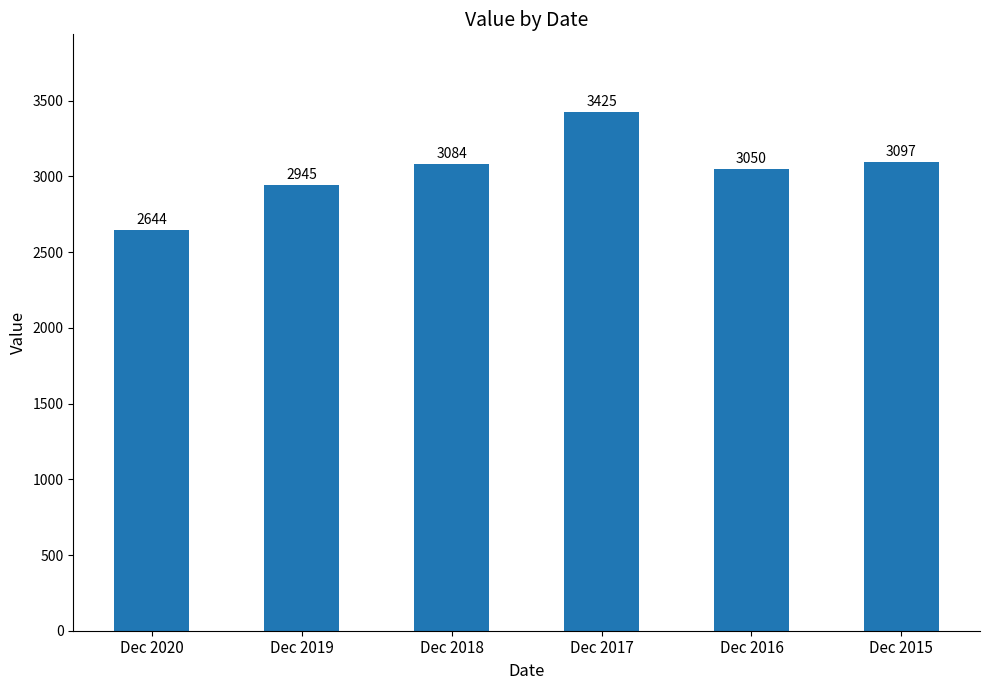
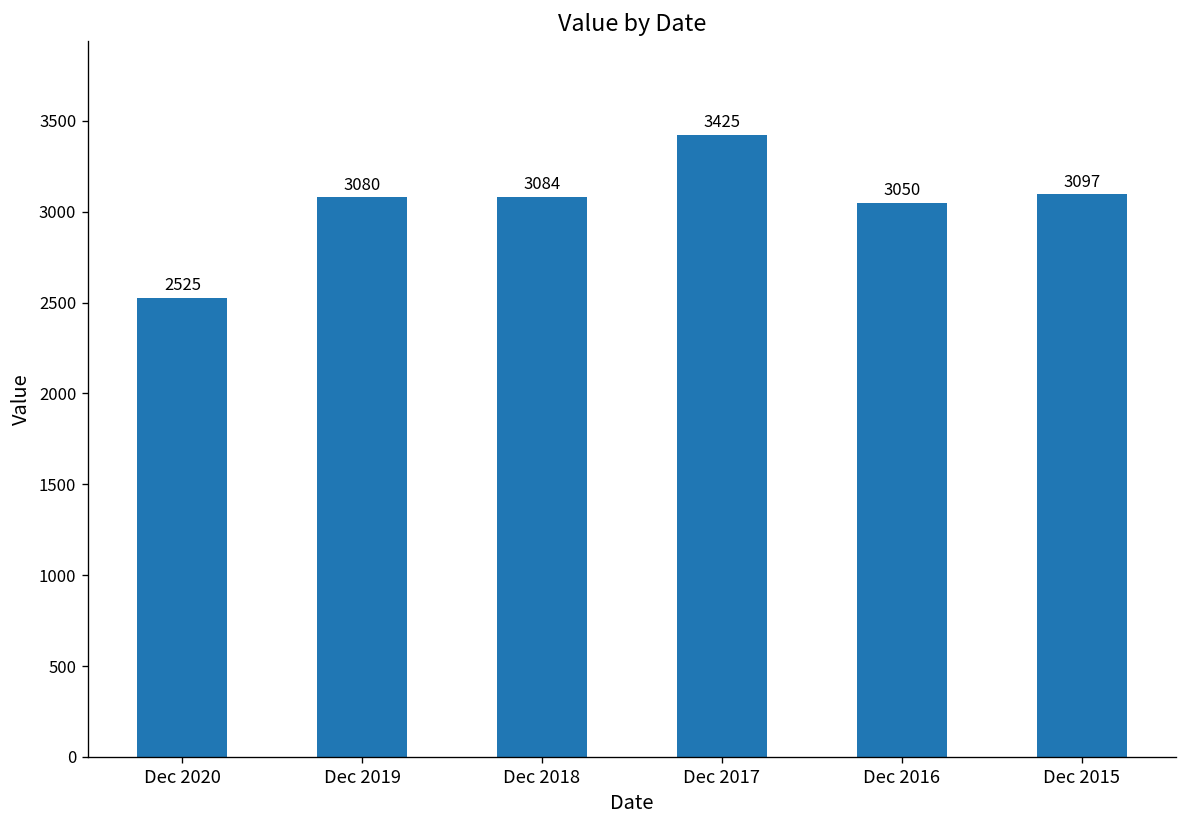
  {
-   "Dec 2020": 2644,
-   "Dec 2019": 2945,
+   "Dec 2020": 2525,
+   "Dec 2019": 3080,
    "Dec 2018": 3084,
    "Dec 2017": 3425,
    "Dec 2016": 3050,
    "Dec 2015": 3097
  }
